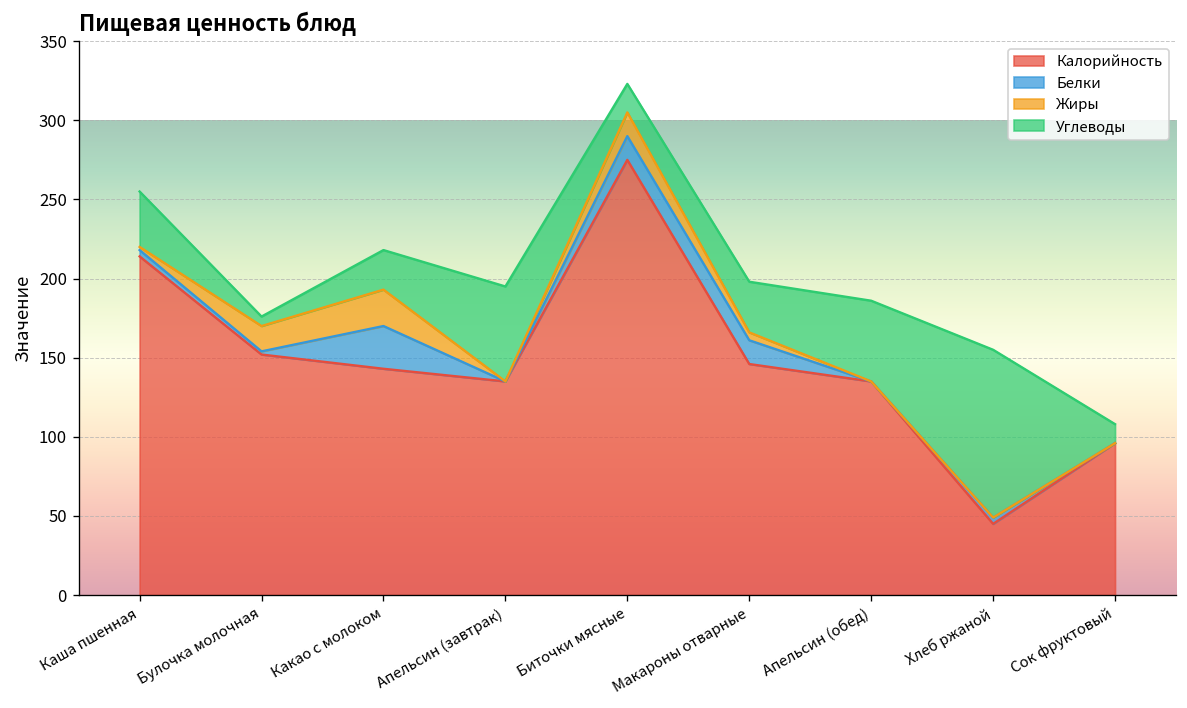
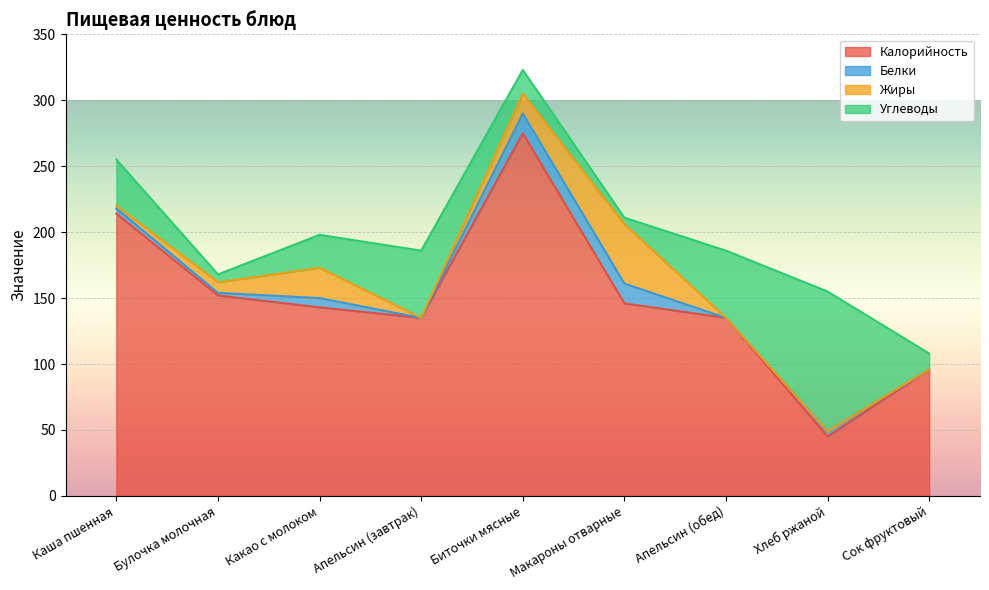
  {
    "Калорийность": {
      "Каша пшенная": 214,
      "Булочка молочная": 152,
      "Какао с молоком": 143,
      "Биточки мясные": 275,
      "Макароны отварные": 146,
      "Хлеб ржаной": 45
    },
    "Белки": {
      "Каша пшенная": 4,
      "Булочка молочная": 2,
-     "Какао с молоком": 27,
+     "Какао с молоком": 7,
      "Биточки мясные": 15,
      "Макароны отварные": 15
    },
    "Жиры": {
      "Каша пшенная": 2,
-     "Булочка молочная": 16,
+     "Булочка молочная": 8,
      "Какао с молоком": 23,
      "Биточки мясные": 15,
-     "Макароны отварные": 5
+     "Макароны отварные": 45
    },
    "Углеводы": {
      "Каша пшенная": 35,
      "Булочка молочная": 6,
      "Какао с молоком": 25,
-     "Апельсин (завтрак)": 60,
+     "Апельсин (завтрак)": 51,
      "Биточки мясные": 18,
-     "Макароны отварные": 32,
+     "Макароны отварные": 5,
      "Апельсин (обед)": 51,
      "Хлеб ржаной": 106,
      "Сок фруктовый": 12
    }
  }
